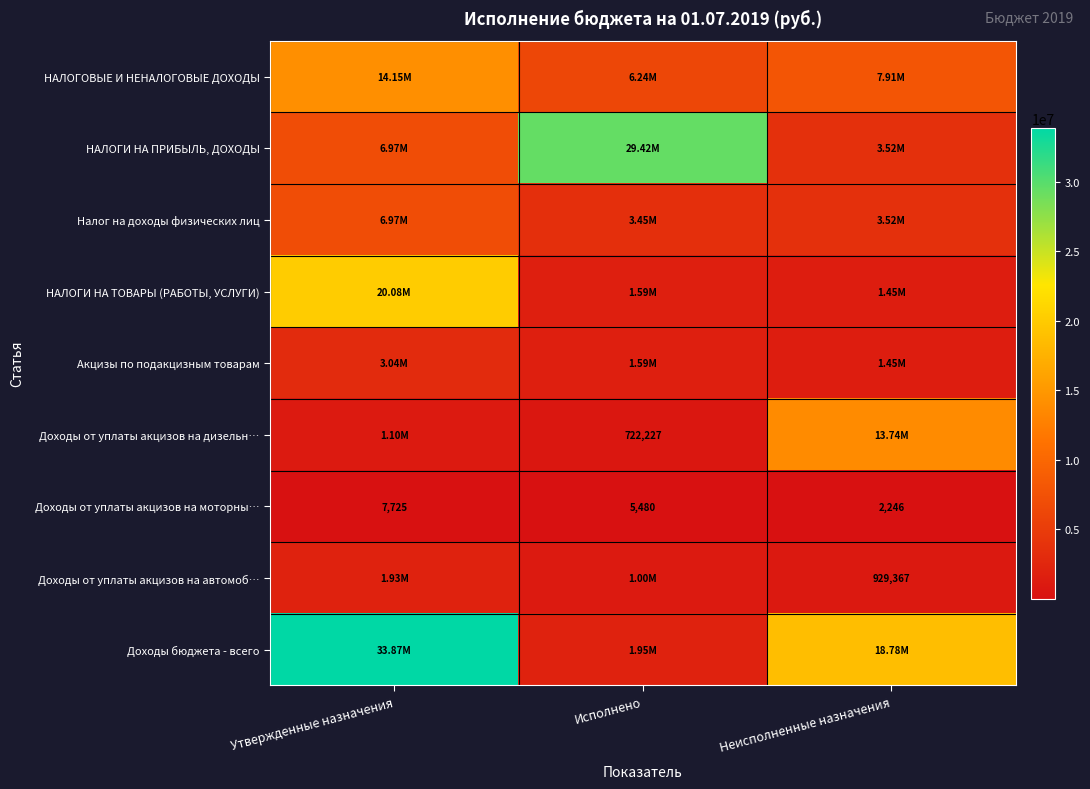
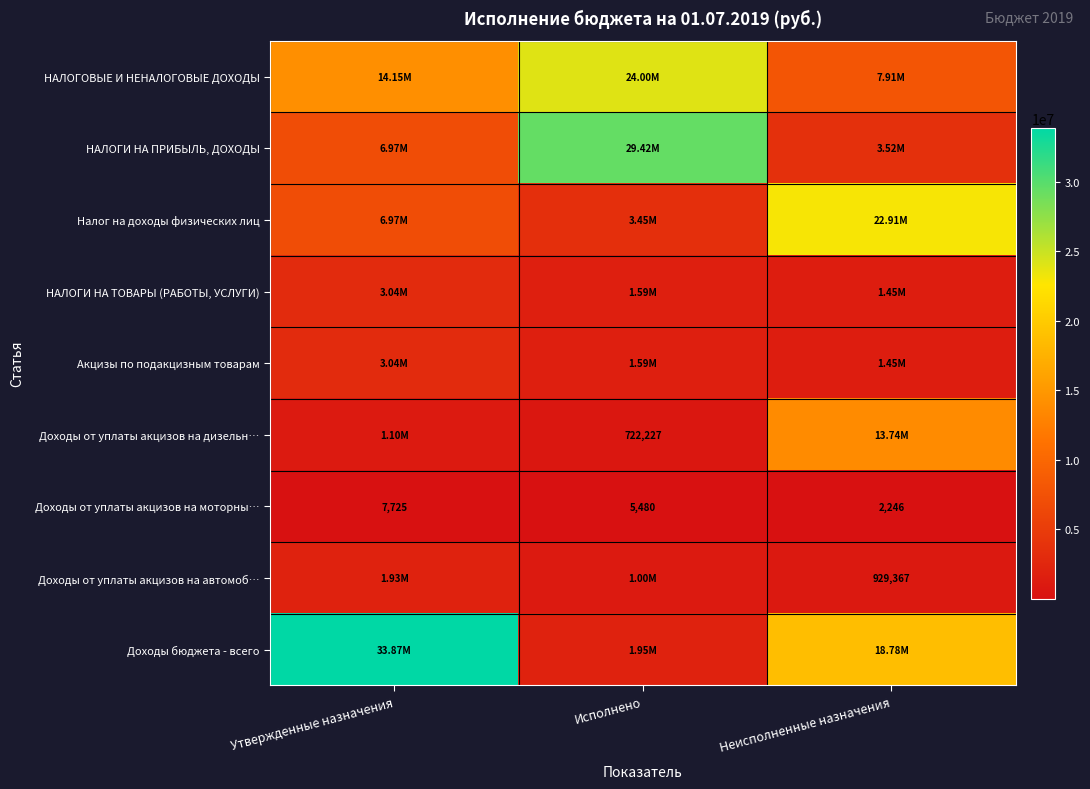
  {
    "НАЛОГОВЫЕ И НЕНАЛОГОВЫЕ ДОХОДЫ": {
      "Утвержденные назначения": "14.15M",
-     "Исполнено": "6.24M",
+     "Исполнено": "24.00M",
      "Неисполненные назначения": "7.91M"
    },
    "НАЛОГИ НА ПРИБЫЛЬ, ДОХОДЫ": {
      "Утвержденные назначения": "6.97M",
      "Исполнено": "29.42M",
      "Неисполненные назначения": "3.52M"
    },
    "Налог на доходы физических лиц": {
      "Утвержденные назначения": "6.97M",
      "Исполнено": "3.45M",
-     "Неисполненные назначения": "3.52M"
+     "Неисполненные назначения": "22.91M"
    },
    "НАЛОГИ НА ТОВАРЫ (РАБОТЫ, УСЛУГИ)": {
-     "Утвержденные назначения": "20.08M",
+     "Утвержденные назначения": "3.04M",
      "Исполнено": "1.59M",
      "Неисполненные назначения": "1.45M"
    },
    "Акцизы по подакцизным товарам": {
      "Утвержденные назначения": "3.04M",
      "Исполнено": "1.59M",
      "Неисполненные назначения": "1.45M"
    },
    "Доходы от уплаты акцизов на дизельн…": {
      "Утвержденные назначения": "1.10M",
      "Исполнено": "722,227",
      "Неисполненные назначения": "13.74M"
    },
    "Доходы от уплаты акцизов на моторны…": {
      "Утвержденные назначения": "7,725",
      "Исполнено": "5,480",
      "Неисполненные назначения": "2,246"
    },
    "Доходы от уплаты акцизов на автомоб…": {
      "Утвержденные назначения": "1.93M",
      "Исполнено": "1.00M",
      "Неисполненные назначения": "929,367"
    },
    "Доходы бюджета - всего": {
      "Утвержденные назначения": "33.87M",
      "Исполнено": "1.95M",
      "Неисполненные назначения": "18.78M"
    }
  }
